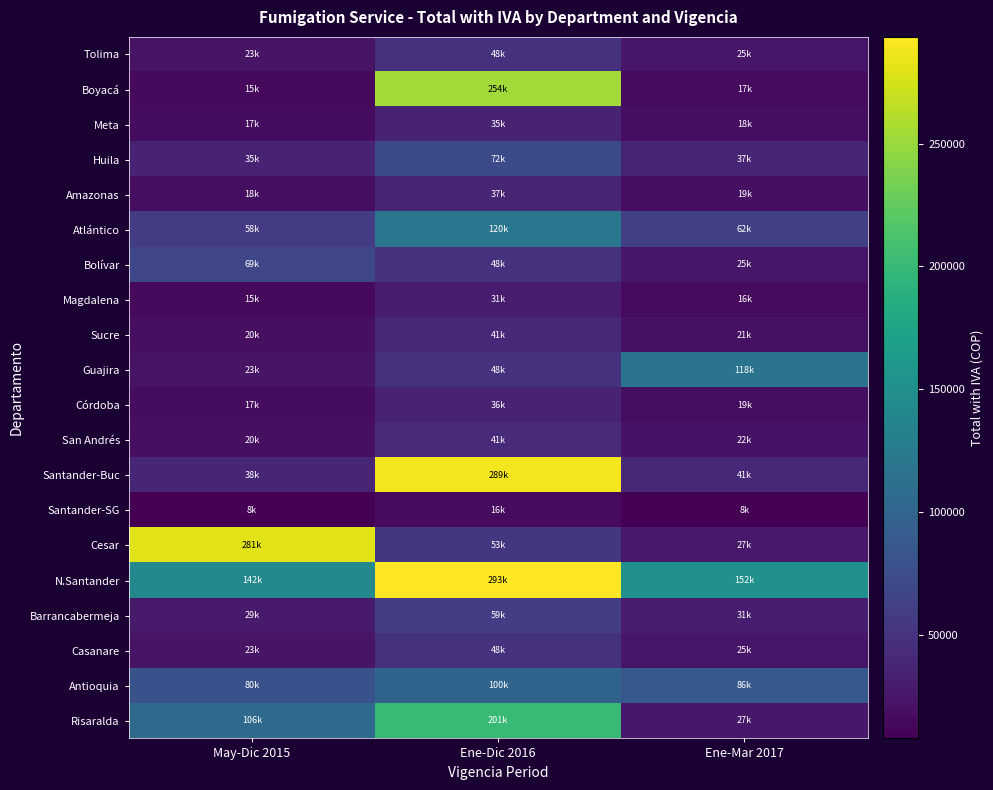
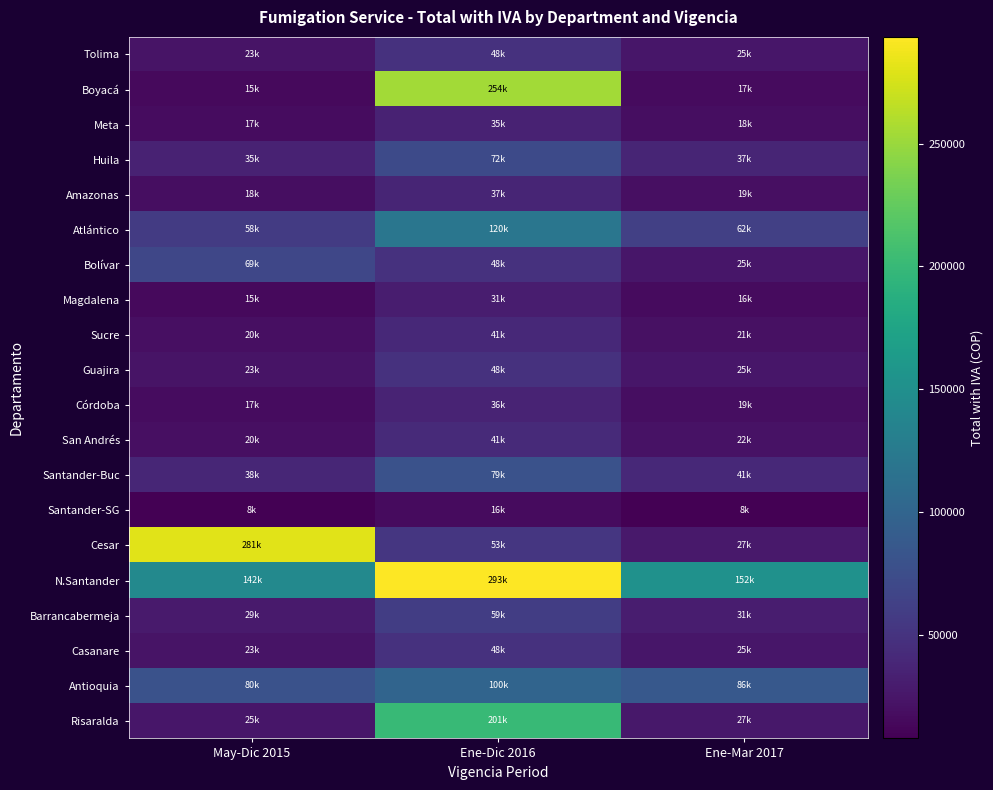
  {
    "Tolima": {
      "May-Dic 2015": "23k",
      "Ene-Dic 2016": "48k",
      "Ene-Mar 2017": "25k"
    },
    "Boyacá": {
      "May-Dic 2015": "15k",
      "Ene-Dic 2016": "254k",
      "Ene-Mar 2017": "17k"
    },
    "Meta": {
      "May-Dic 2015": "17k",
      "Ene-Dic 2016": "35k",
      "Ene-Mar 2017": "18k"
    },
    "Huila": {
      "May-Dic 2015": "35k",
      "Ene-Dic 2016": "72k",
      "Ene-Mar 2017": "37k"
    },
    "Amazonas": {
      "May-Dic 2015": "18k",
      "Ene-Dic 2016": "37k",
      "Ene-Mar 2017": "19k"
    },
    "Atlántico": {
      "May-Dic 2015": "58k",
      "Ene-Dic 2016": "120k",
      "Ene-Mar 2017": "62k"
    },
    "Bolívar": {
      "May-Dic 2015": "69k",
      "Ene-Dic 2016": "48k",
      "Ene-Mar 2017": "25k"
    },
    "Magdalena": {
      "May-Dic 2015": "15k",
      "Ene-Dic 2016": "31k",
      "Ene-Mar 2017": "16k"
    },
    "Sucre": {
      "May-Dic 2015": "20k",
      "Ene-Dic 2016": "41k",
      "Ene-Mar 2017": "21k"
    },
    "Guajira": {
      "May-Dic 2015": "23k",
      "Ene-Dic 2016": "48k",
-     "Ene-Mar 2017": "118k"
+     "Ene-Mar 2017": "25k"
    },
    "Córdoba": {
      "May-Dic 2015": "17k",
      "Ene-Dic 2016": "36k",
      "Ene-Mar 2017": "19k"
    },
    "San Andrés": {
      "May-Dic 2015": "20k",
      "Ene-Dic 2016": "41k",
      "Ene-Mar 2017": "22k"
    },
    "Santander-Buc": {
      "May-Dic 2015": "38k",
-     "Ene-Dic 2016": "289k",
+     "Ene-Dic 2016": "79k",
      "Ene-Mar 2017": "41k"
    },
    "Santander-SG": {
      "May-Dic 2015": "8k",
      "Ene-Dic 2016": "16k",
      "Ene-Mar 2017": "8k"
    },
    "Cesar": {
      "May-Dic 2015": "281k",
      "Ene-Dic 2016": "53k",
      "Ene-Mar 2017": "27k"
    },
    "N.Santander": {
      "May-Dic 2015": "142k",
      "Ene-Dic 2016": "293k",
      "Ene-Mar 2017": "152k"
    },
    "Barrancabermeja": {
      "May-Dic 2015": "29k",
      "Ene-Dic 2016": "59k",
      "Ene-Mar 2017": "31k"
    },
    "Casanare": {
      "May-Dic 2015": "23k",
      "Ene-Dic 2016": "48k",
      "Ene-Mar 2017": "25k"
    },
    "Antioquia": {
      "May-Dic 2015": "80k",
      "Ene-Dic 2016": "100k",
      "Ene-Mar 2017": "86k"
    },
    "Risaralda": {
-     "May-Dic 2015": "106k",
+     "May-Dic 2015": "25k",
      "Ene-Dic 2016": "201k",
      "Ene-Mar 2017": "27k"
    }
  }
